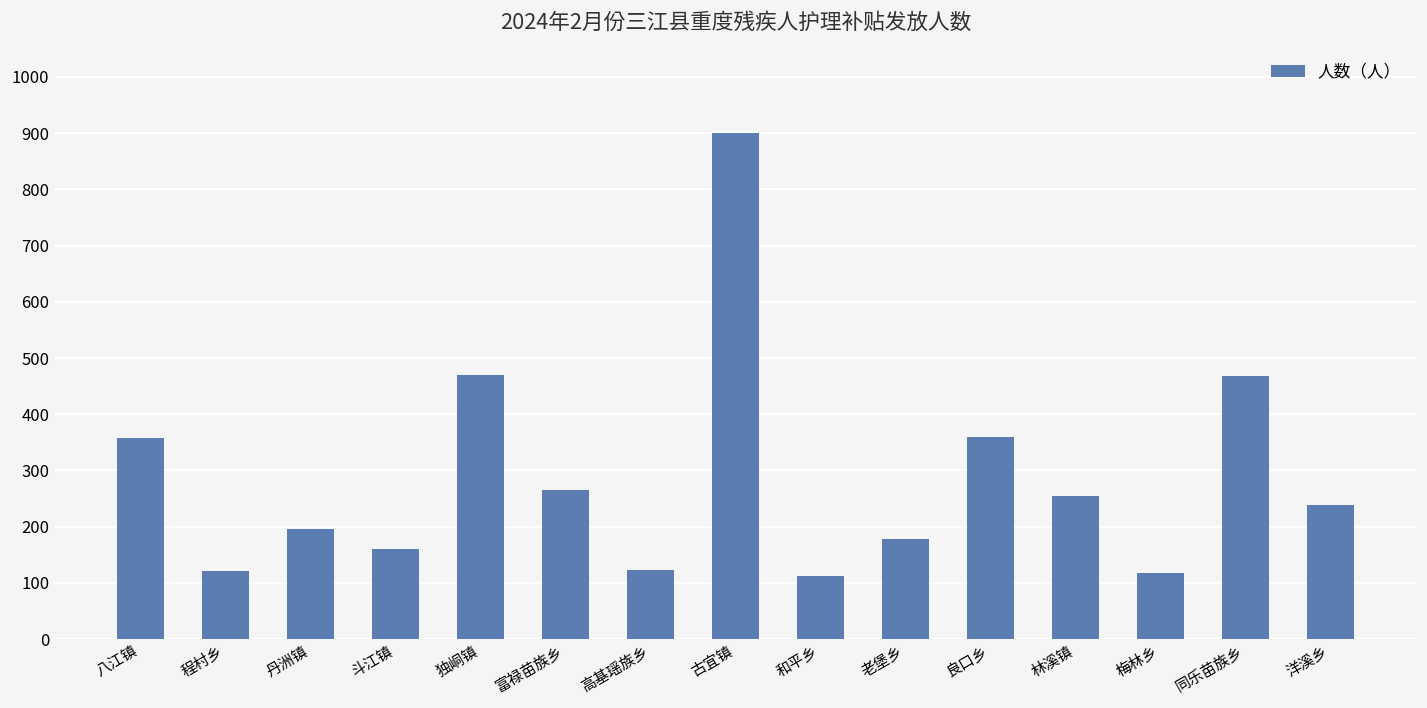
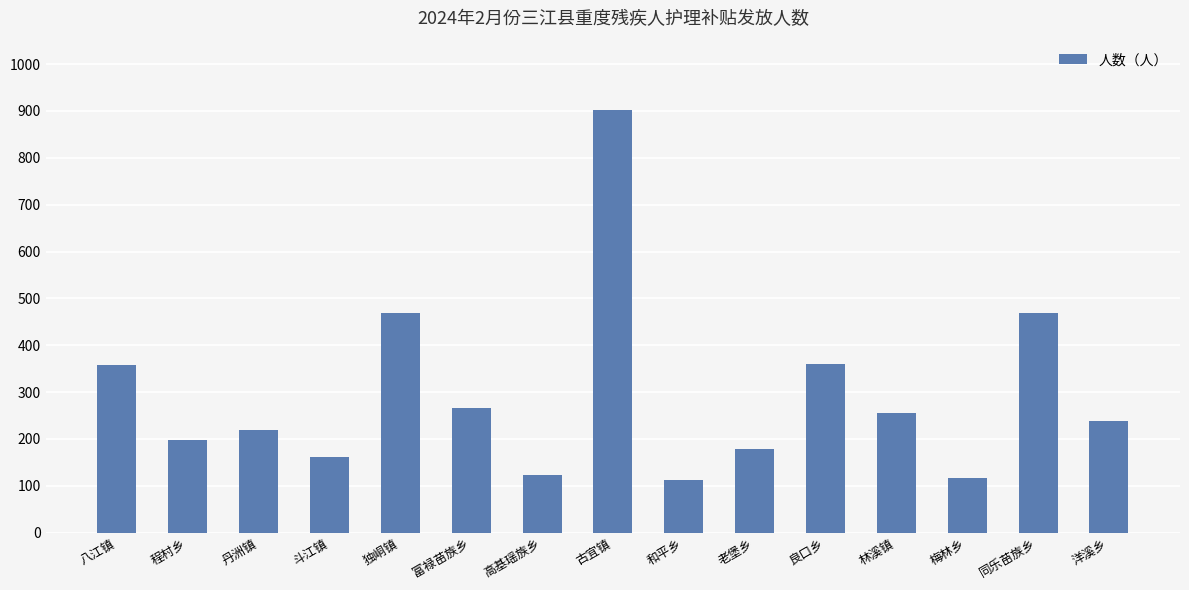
  {
    "八江镇": 360,
-   "程村乡": 120,
-   "丹洲镇": 200,
+   "程村乡": 200,
+   "丹洲镇": 220,
    "斗江镇": 160,
    "独峒镇": 470,
    "富禄苗族乡": 270,
    "高基瑶族乡": 120,
    "古宜镇": 900,
    "和平乡": 110,
    "老堡乡": 180,
    "良口乡": 360,
    "林溪镇": 260,
    "梅林乡": 120,
    "同乐苗族乡": 470,
    "洋溪乡": 240
  }
